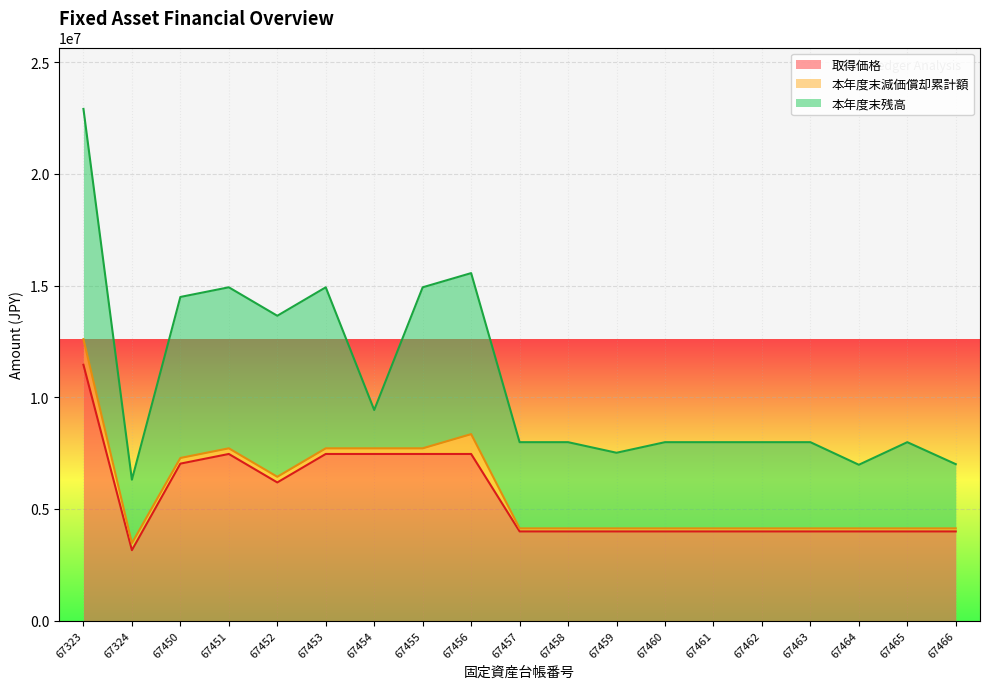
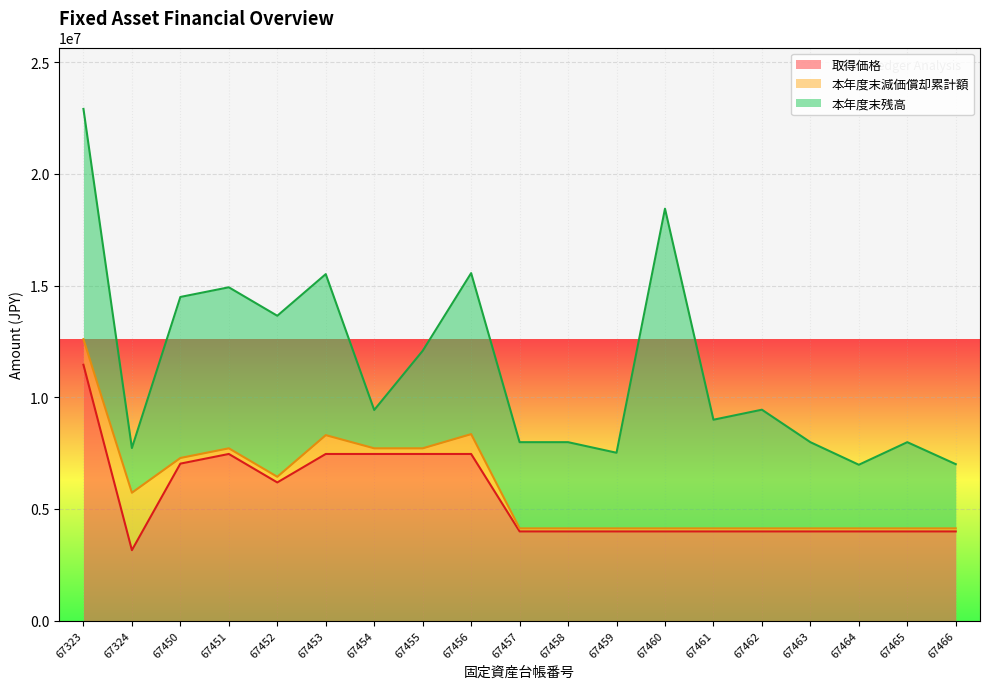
  {
    "取得価格": {
      "67323": 11500000,
      "67324": 3200000,
      "67450": 7000000,
      "67451": 7500000,
      "67452": 6200000,
      "67453": 7500000,
      "67454": 7500000,
      "67455": 7500000,
      "67456": 7500000,
      "67457": 4000000,
      "67458": 4000000,
      "67459": 4000000,
      "67460": 4000000,
      "67461": 4000000,
      "67462": 4000000,
      "67463": 4000000,
      "67464": 4000000,
      "67465": 4000000,
      "67466": 4000000
    },
    "本年度末減価償却累計額": {
      "67323": 1100000,
-     "67324": 300000,
+     "67324": 2600000,
      "67450": 300000,
      "67451": 300000,
      "67452": 300000,
-     "67453": 300000,
+     "67453": 800000,
      "67454": 300000,
      "67455": 300000,
      "67456": 900000,
      "67457": 100000,
      "67458": 100000,
      "67459": 100000,
      "67460": 100000,
      "67461": 100000,
      "67462": 100000,
      "67463": 100000,
      "67464": 100000,
      "67465": 100000,
      "67466": 100000
    },
    "本年度末残高": {
      "67323": 10300000,
-     "67324": 2800000,
+     "67324": 2000000,
      "67450": 7200000,
      "67451": 7200000,
      "67452": 7200000,
      "67453": 7200000,
      "67454": 1700000,
-     "67455": 7200000,
+     "67455": 4400000,
      "67456": 7200000,
      "67457": 3900000,
      "67458": 3900000,
      "67459": 3400000,
-     "67460": 3900000,
-     "67461": 3900000,
-     "67462": 3900000,
+     "67460": 14300000,
+     "67461": 4900000,
+     "67462": 5300000,
      "67463": 3900000,
      "67464": 2800000,
      "67465": 3900000,
      "67466": 2900000
    }
  }
